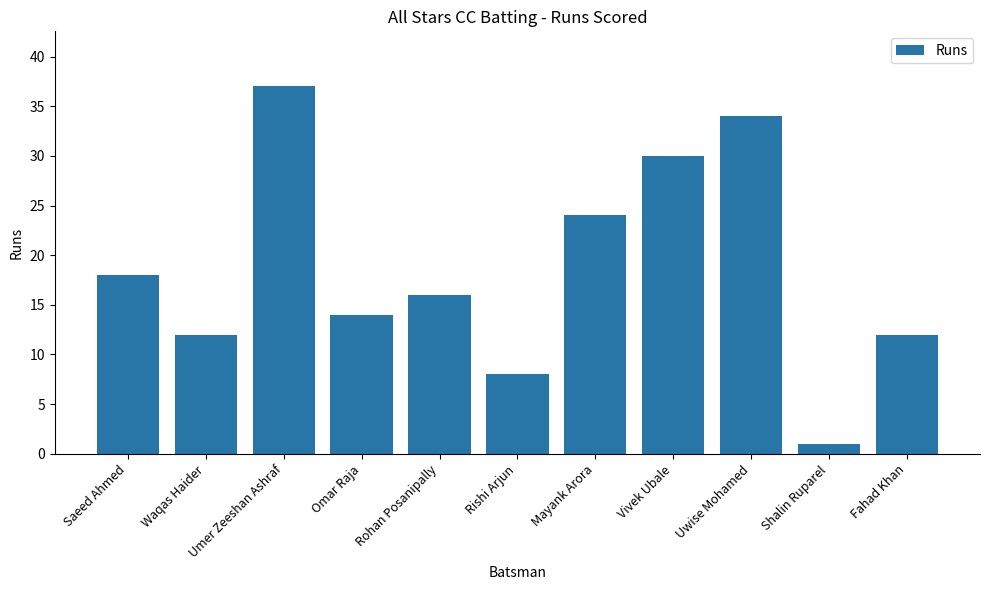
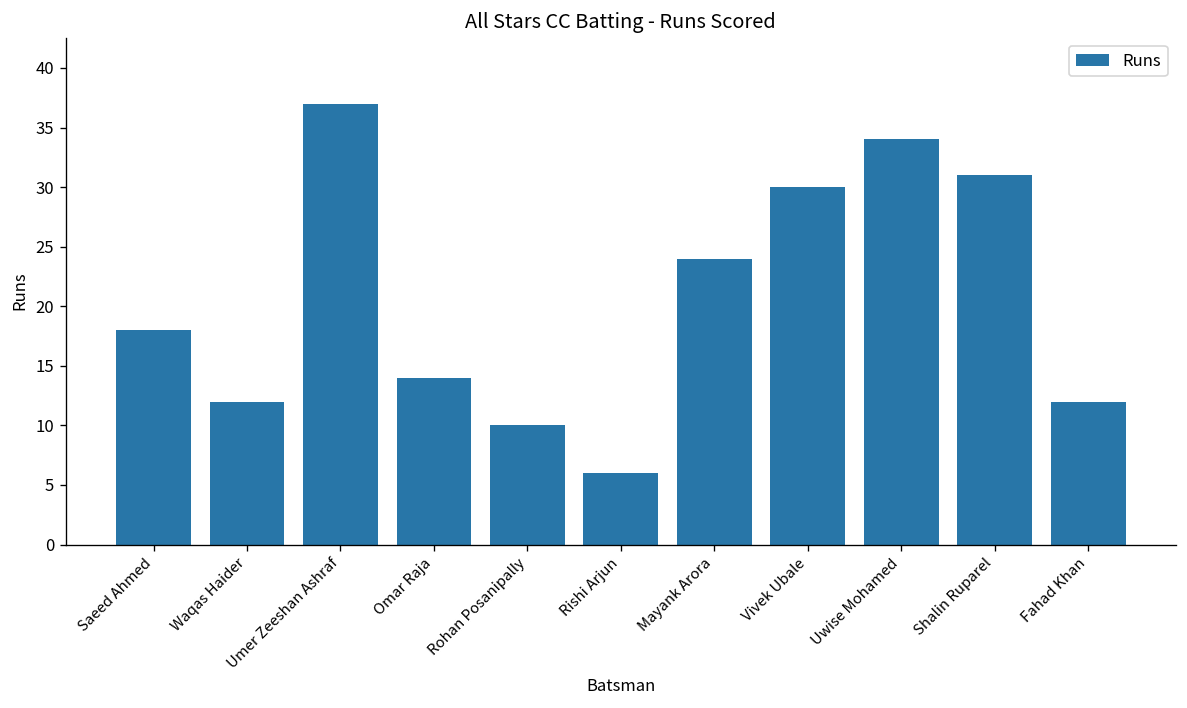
  {
    "Saeed Ahmed": 18,
    "Waqas Haider": 12,
    "Umer Zeeshan Ashraf": 37,
    "Omar Raja": 14,
-   "Rohan Posanipally": 16,
-   "Rishi Arjun": 8,
+   "Rohan Posanipally": 10,
+   "Rishi Arjun": 6,
    "Mayank Arora": 24,
    "Vivek Ubale": 30,
    "Uwise Mohamed": 34,
-   "Shalin Ruparel": 1,
+   "Shalin Ruparel": 31,
    "Fahad Khan": 12
  }
